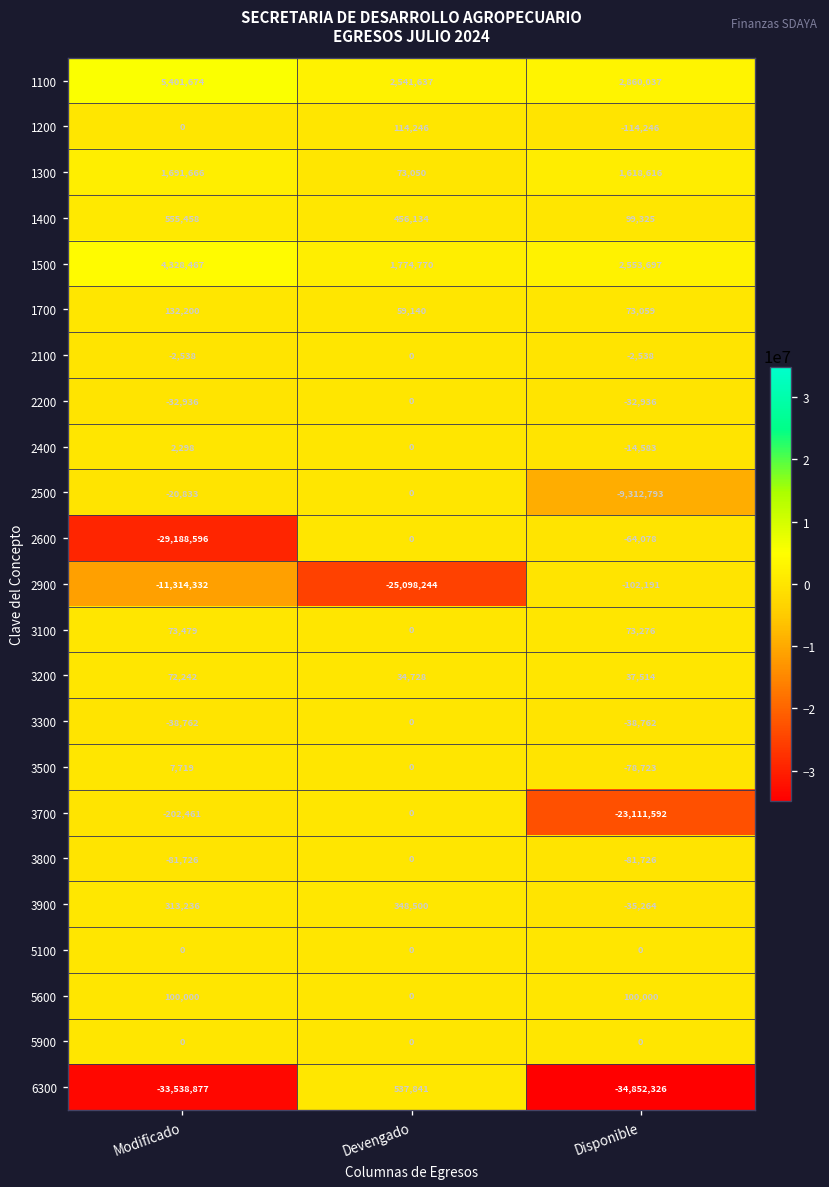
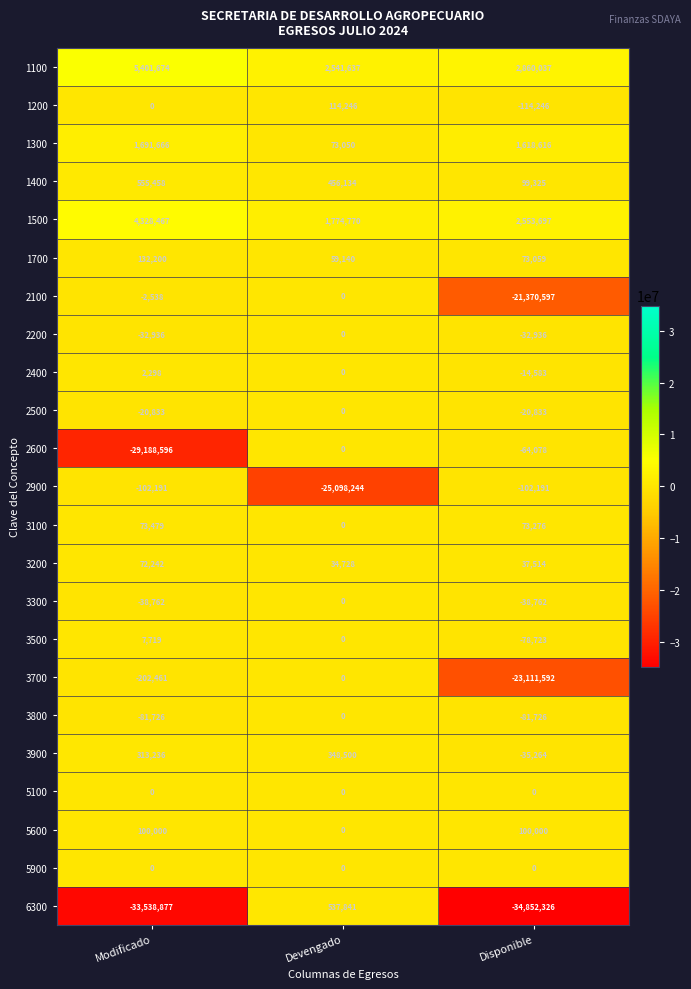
  {
    "1100": {
      "Modificado": "5,401,674",
      "Devengado": "2,541,637",
      "Disponible": "2,860,037"
    },
    "1200": {
      "Modificado": "0",
      "Devengado": "114,246",
      "Disponible": "-114,246"
    },
    "1300": {
      "Modificado": "1,691,666",
      "Devengado": "73,050",
      "Disponible": "1,618,616"
    },
    "1400": {
      "Modificado": "555,458",
      "Devengado": "456,134",
      "Disponible": "99,325"
    },
    "1500": {
      "Modificado": "4,328,467",
      "Devengado": "1,774,770",
      "Disponible": "2,553,697"
    },
    "1700": {
      "Modificado": "132,200",
      "Devengado": "59,140",
      "Disponible": "73,059"
    },
    "2100": {
      "Modificado": "-2,538",
      "Devengado": "0",
-     "Disponible": "-2,538"
+     "Disponible": "-21,370,597"
    },
    "2200": {
      "Modificado": "-32,936",
      "Devengado": "0",
      "Disponible": "-32,936"
    },
    "2400": {
      "Modificado": "2,298",
      "Devengado": "0",
      "Disponible": "-14,583"
    },
    "2500": {
      "Modificado": "-20,833",
      "Devengado": "0",
-     "Disponible": "-9,312,793"
+     "Disponible": "-20,833"
    },
    "2600": {
      "Modificado": "-29,188,596",
      "Devengado": "0",
      "Disponible": "-64,078"
    },
    "2900": {
-     "Modificado": "-11,314,332",
+     "Modificado": "-102,191",
      "Devengado": "-25,098,244",
      "Disponible": "-102,191"
    },
    "3100": {
      "Modificado": "73,479",
      "Devengado": "0",
      "Disponible": "73,276"
    },
    "3200": {
      "Modificado": "72,242",
      "Devengado": "34,728",
      "Disponible": "37,514"
    },
    "3300": {
      "Modificado": "-38,762",
      "Devengado": "0",
      "Disponible": "-38,762"
    },
    "3500": {
      "Modificado": "7,719",
      "Devengado": "0",
      "Disponible": "-78,723"
    },
    "3700": {
      "Modificado": "-202,461",
      "Devengado": "0",
      "Disponible": "-23,111,592"
    },
    "3800": {
      "Modificado": "-81,726",
      "Devengado": "0",
      "Disponible": "-81,726"
    },
    "3900": {
      "Modificado": "313,236",
      "Devengado": "348,500",
      "Disponible": "-35,264"
    },
    "5100": {
      "Modificado": "0",
      "Devengado": "0",
      "Disponible": "0"
    },
    "5600": {
      "Modificado": "100,000",
      "Devengado": "0",
      "Disponible": "100,000"
    },
    "5900": {
      "Modificado": "0",
      "Devengado": "0",
      "Disponible": "0"
    },
    "6300": {
      "Modificado": "-33,538,877",
      "Devengado": "537,841",
      "Disponible": "-34,852,326"
    }
  }
